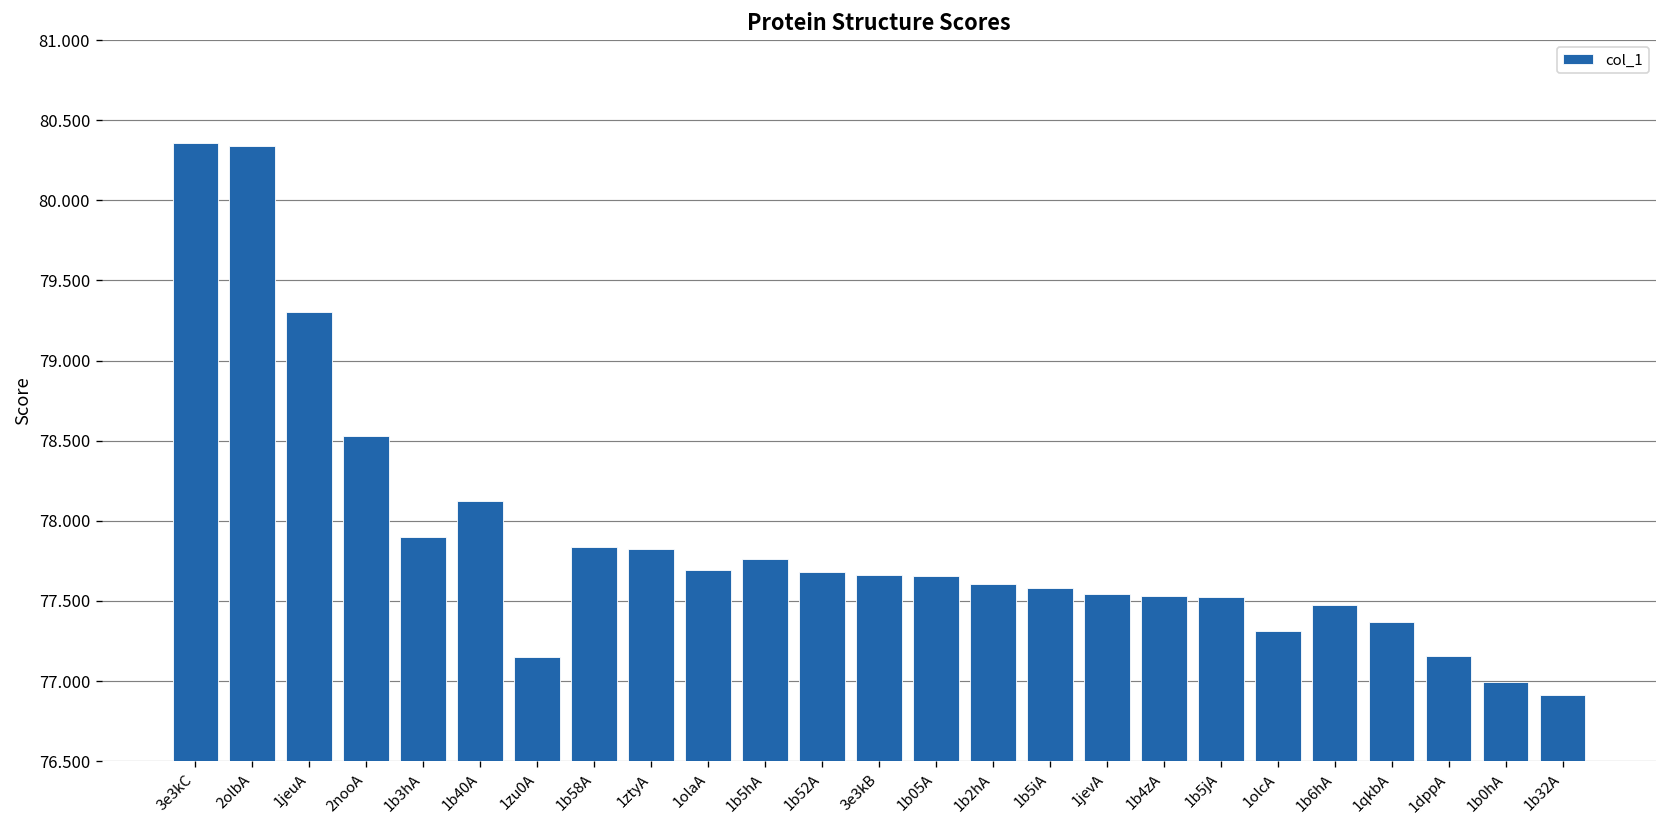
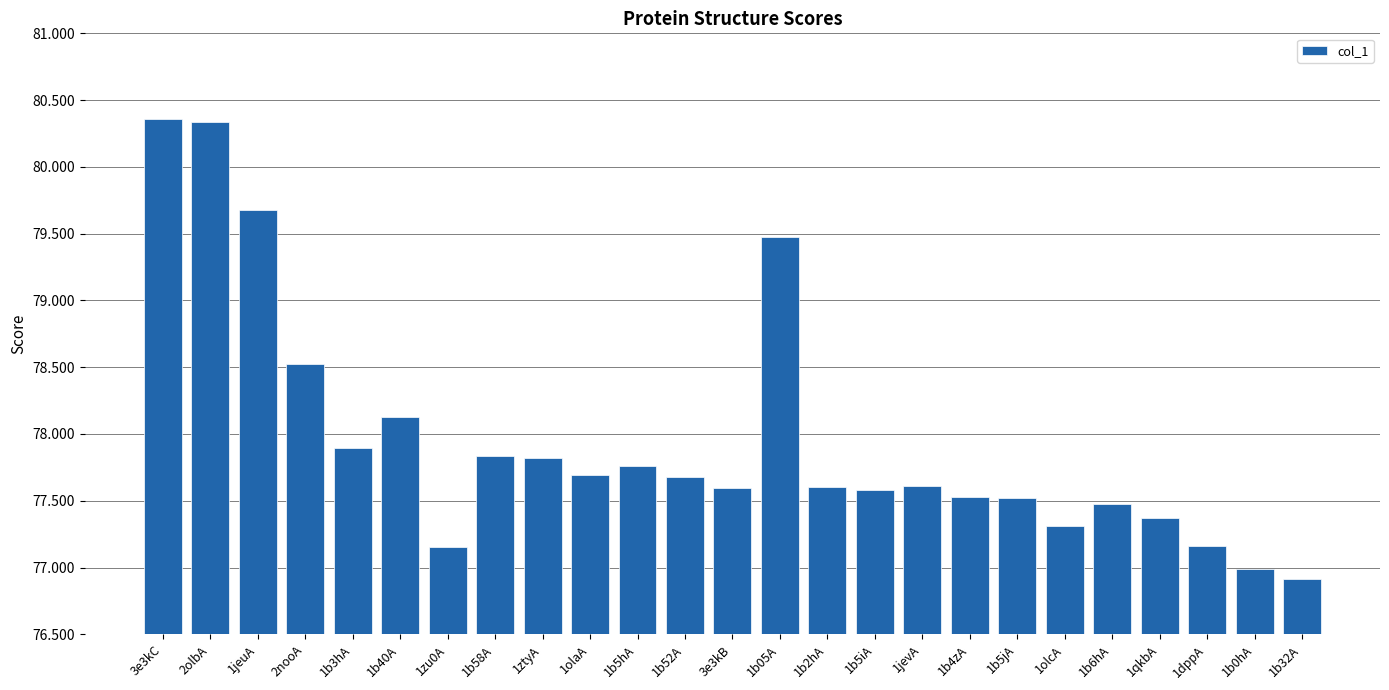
  {
    "3e3kC": 80.36,
    "2olbA": 80.34,
-   "1jeuA": 79.30,
+   "1jeuA": 79.68,
    "2nooA": 78.53,
    "1b3hA": 77.90,
    "1b40A": 78.13,
    "1zu0A": 77.15,
    "1b58A": 77.84,
    "1ztyA": 77.82,
    "1olaA": 77.69,
    "1b5hA": 77.76,
    "1b52A": 77.68,
-   "3e3kB": 77.66,
-   "1b05A": 77.65,
+   "3e3kB": 77.60,
+   "1b05A": 79.47,
    "1b2hA": 77.60,
    "1b5iA": 77.58,
-   "1jevA": 77.54,
+   "1jevA": 77.61,
    "1b4zA": 77.53,
    "1b5jA": 77.52,
    "1olcA": 77.31,
    "1b6hA": 77.47,
    "1qkbA": 77.37,
    "1dppA": 77.16,
    "1b0hA": 76.99,
    "1b32A": 76.92
  }
